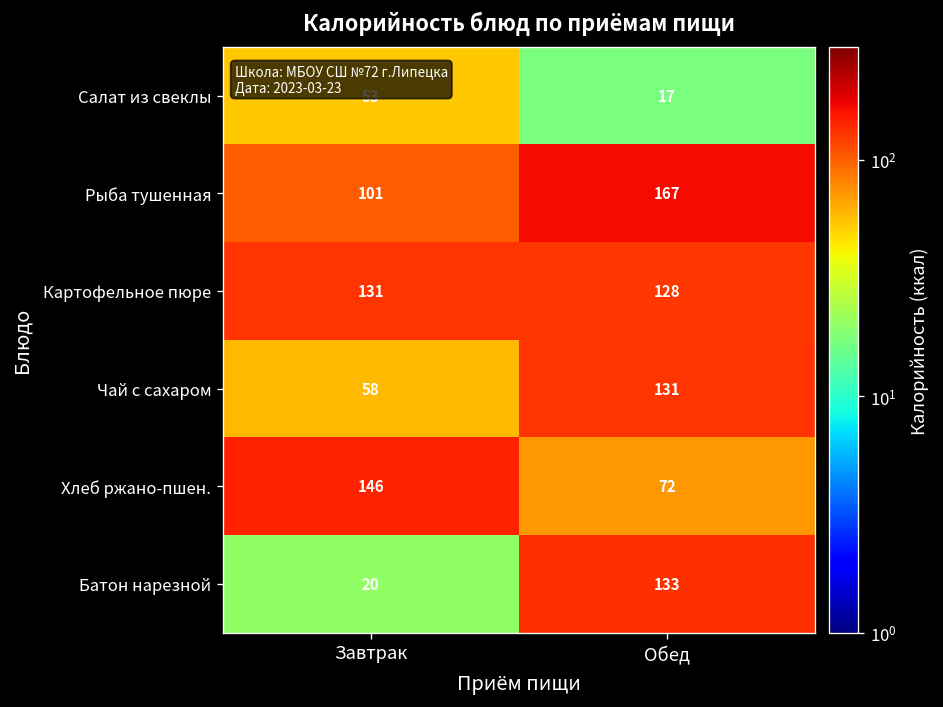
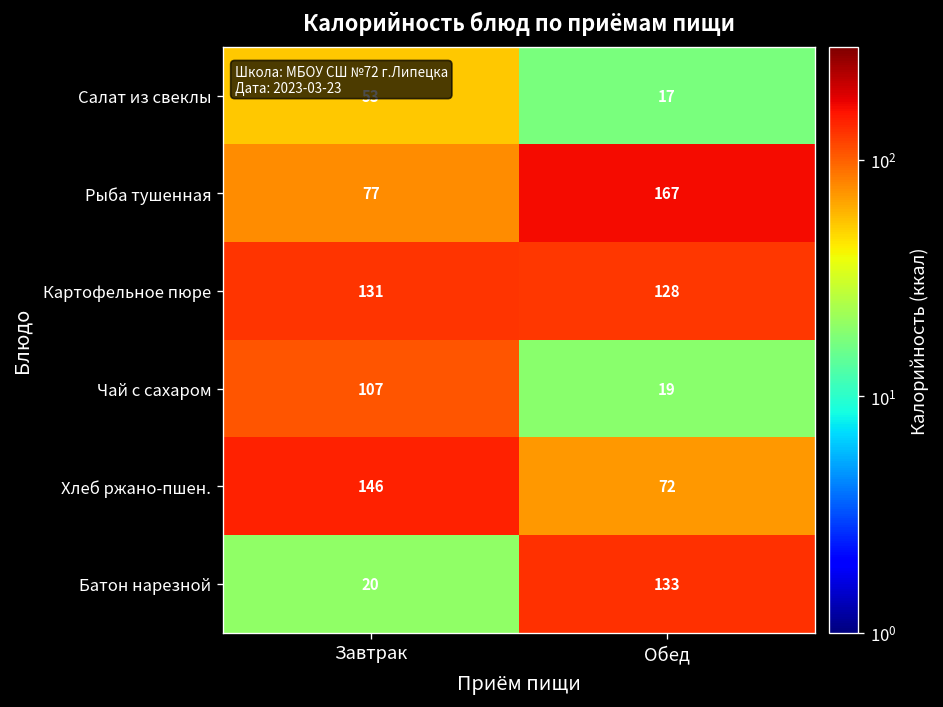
  {
    "Салат из свеклы": {
      "Обед": 17
    },
    "Рыба тушенная": {
-     "Завтрак": 101,
+     "Завтрак": 77,
      "Обед": 167
    },
    "Картофельное пюре": {
      "Завтрак": 131,
      "Обед": 128
    },
    "Чай с сахаром": {
-     "Завтрак": 58,
-     "Обед": 131
+     "Завтрак": 107,
+     "Обед": 19
    },
    "Хлеб ржано-пшен.": {
      "Завтрак": 146,
      "Обед": 72
    },
    "Батон нарезной": {
      "Завтрак": 20,
      "Обед": 133
    }
  }
